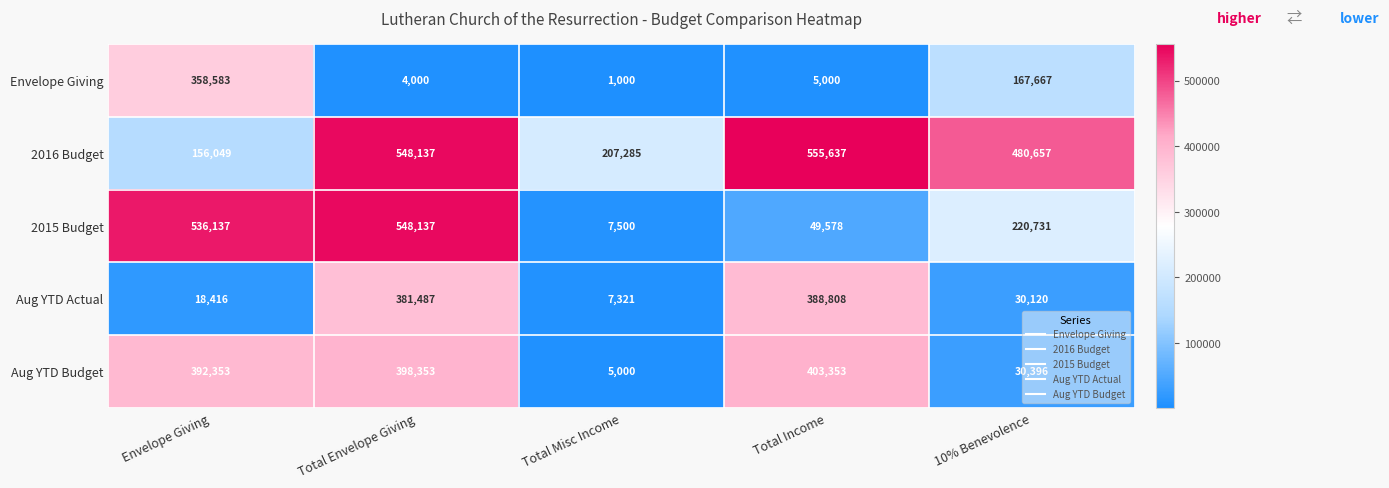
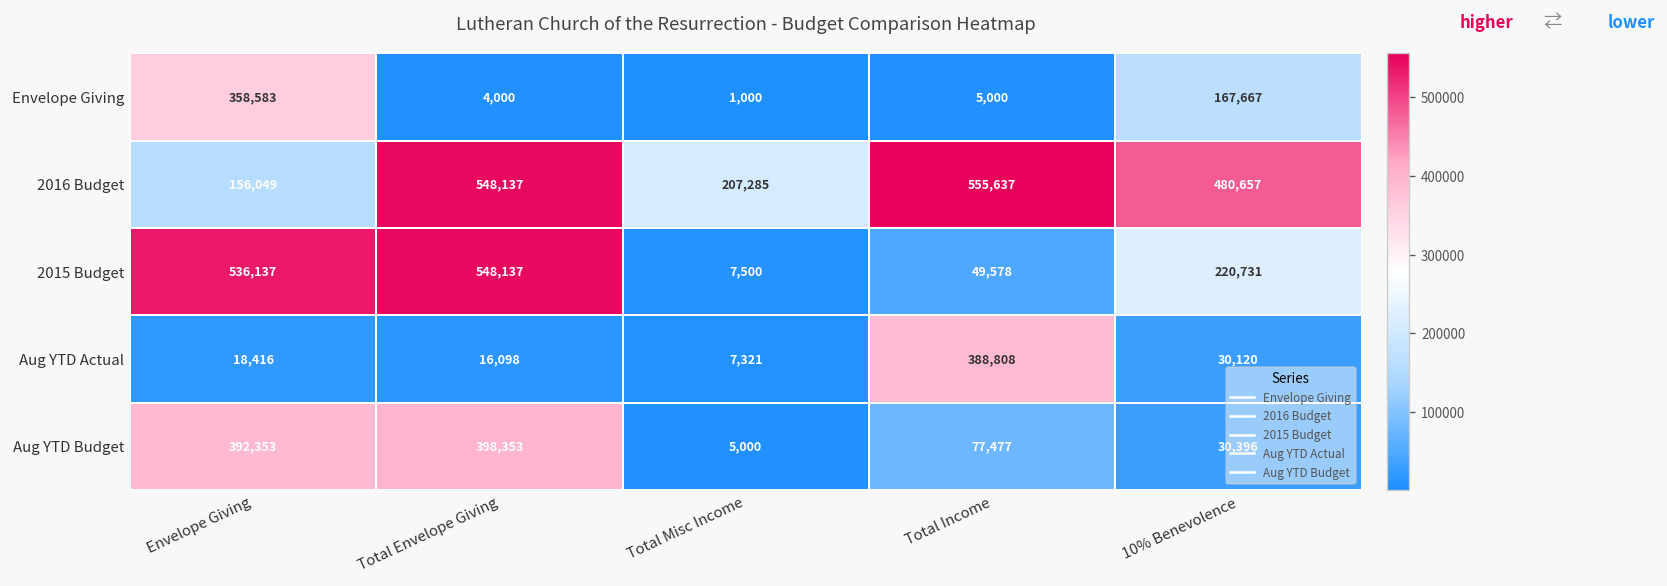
  {
    "Envelope Giving": {
      "Envelope Giving": "358,583",
      "Total Envelope Giving": "4,000",
      "Total Misc Income": "1,000",
      "Total Income": "5,000",
      "10% Benevolence": "167,667"
    },
    "2016 Budget": {
      "Envelope Giving": "156,049",
      "Total Envelope Giving": "548,137",
      "Total Misc Income": "207,285",
      "Total Income": "555,637",
      "10% Benevolence": "480,657"
    },
    "2015 Budget": {
      "Envelope Giving": "536,137",
      "Total Envelope Giving": "548,137",
      "Total Misc Income": "7,500",
      "Total Income": "49,578",
      "10% Benevolence": "220,731"
    },
    "Aug YTD Actual": {
      "Envelope Giving": "18,416",
-     "Total Envelope Giving": "381,487",
+     "Total Envelope Giving": "16,098",
      "Total Misc Income": "7,321",
      "Total Income": "388,808",
      "10% Benevolence": "30,120"
    },
    "Aug YTD Budget": {
      "Envelope Giving": "392,353",
      "Total Envelope Giving": "398,353",
      "Total Misc Income": "5,000",
-     "Total Income": "403,353"
+     "Total Income": "77,477"
    }
  }
